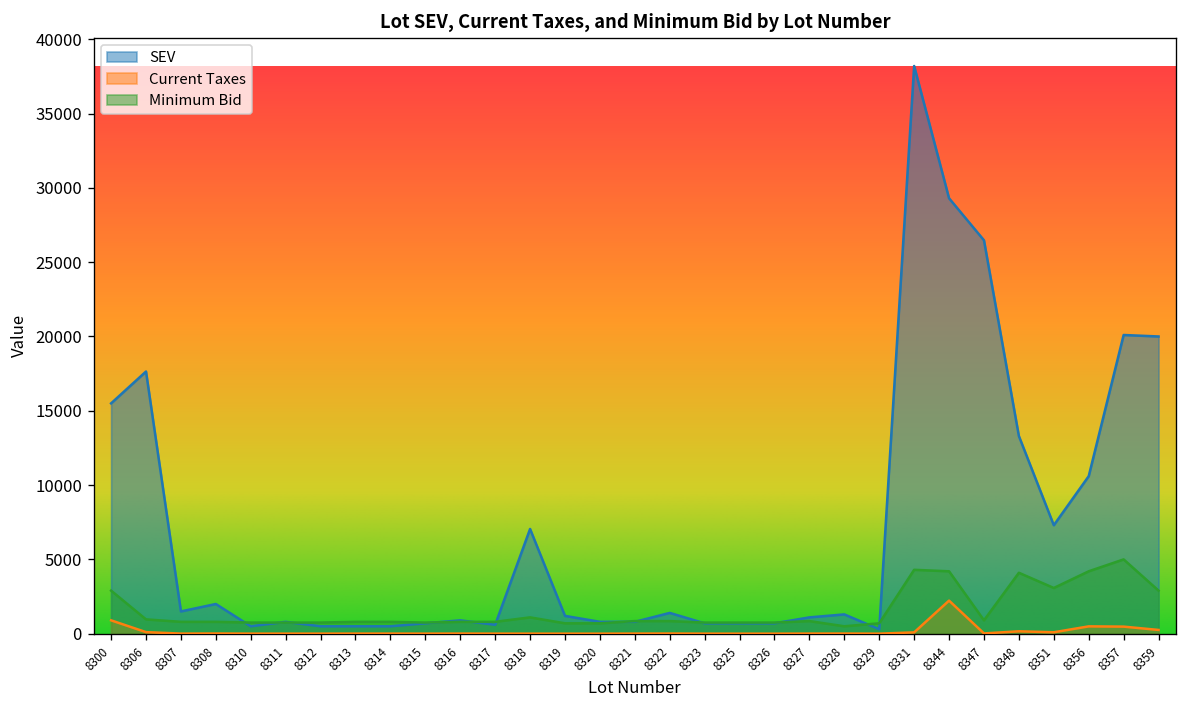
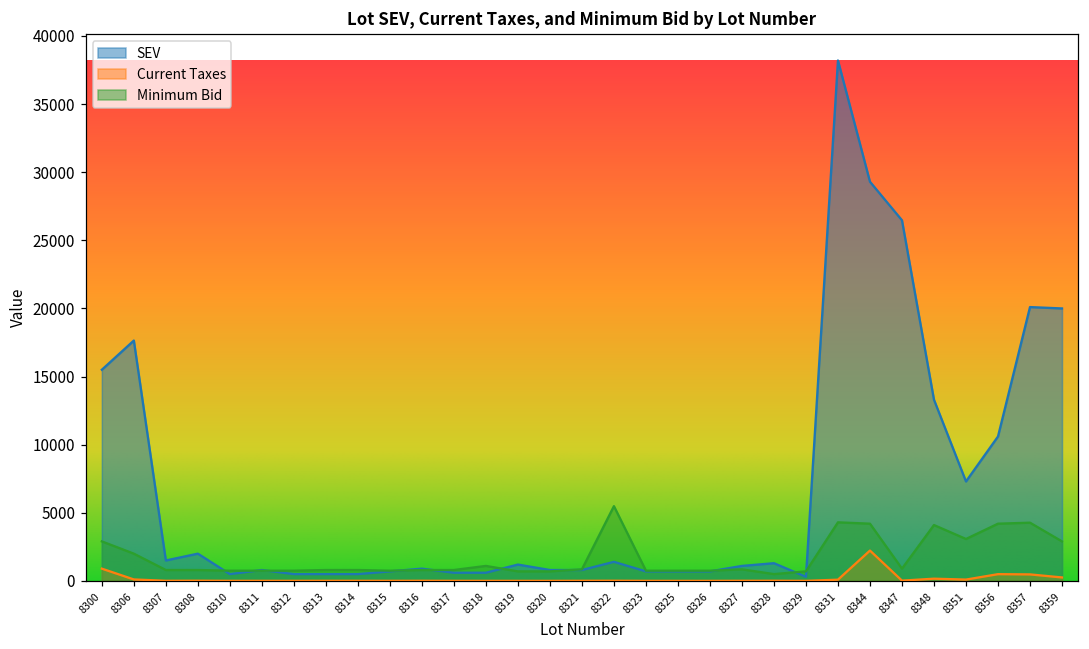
  {
    "SEV": {
      "8300": 15500,
      "8306": 17600,
      "8307": 1500,
      "8308": 2000,
      "8310": 500,
      "8312": 500,
      "8313": 500,
      "8314": 500,
-     "8318": 7000,
+     "8318": 600,
      "8319": 1200,
      "8322": 1400,
      "8327": 1100,
      "8328": 1300,
      "8329": 300,
      "8331": 38200,
      "8344": 29300,
      "8347": 26500,
      "8348": 13300,
      "8351": 7300,
      "8356": 10600,
      "8357": 20100,
      "8359": 20000
    },
    "Current Taxes": {
      "8300": 900,
      "8306": 100,
      "8307": 0,
      "8308": 0,
      "8310": 0,
      "8311": 0,
      "8312": 0,
      "8313": 0,
      "8314": 0,
      "8315": 0,
      "8316": 0,
      "8317": 0,
      "8318": 0,
      "8319": 0,
      "8320": 0,
      "8321": 0,
      "8322": 0,
      "8323": 0,
      "8325": 0,
      "8326": 0,
      "8327": 0,
      "8328": 0,
      "8329": 0,
      "8331": 100,
      "8344": 2200,
      "8347": 0,
      "8348": 200,
      "8351": 100,
      "8356": 500,
      "8357": 500,
      "8359": 300
    },
    "Minimum Bid": {
      "8300": 2900,
-     "8306": 1000,
+     "8306": 2000,
      "8307": 800,
      "8308": 800,
      "8310": 800,
      "8312": 800,
      "8313": 800,
      "8314": 800,
      "8318": 1100,
      "8319": 700,
-     "8322": 900,
+     "8322": 5500,
      "8327": 900,
      "8328": 500,
      "8329": 700,
      "8331": 4300,
      "8344": 4200,
      "8347": 900,
      "8348": 4100,
      "8351": 3100,
      "8356": 4200,
-     "8357": 5000,
+     "8357": 4300,
      "8359": 2900
    }
  }
